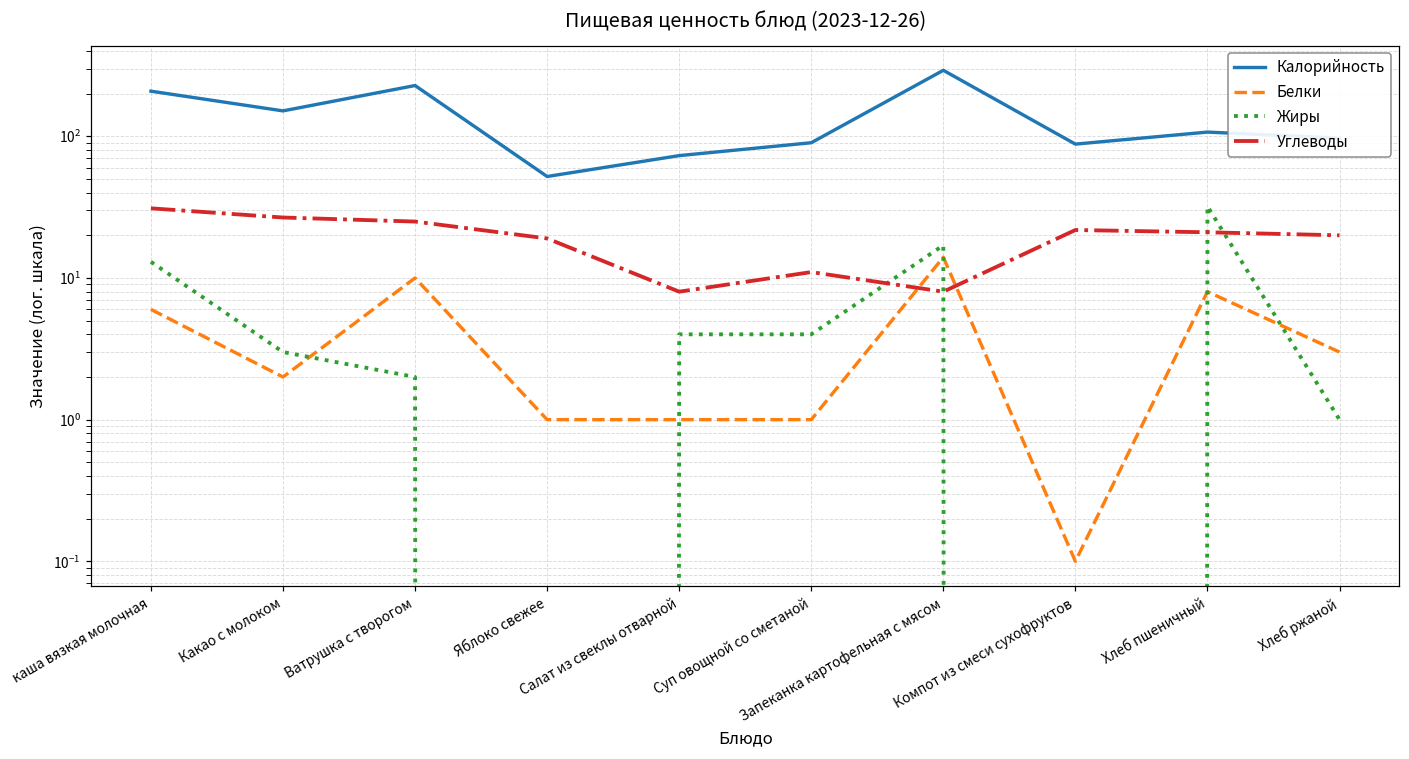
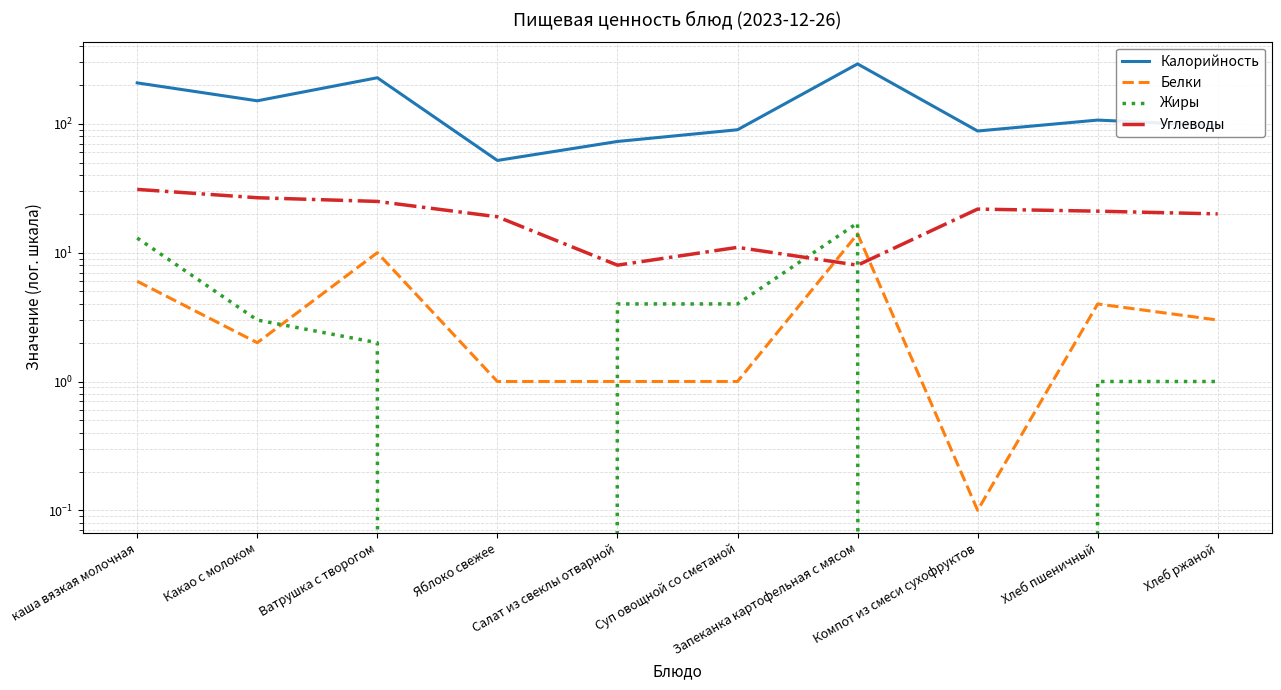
  {
    "Калорийность": {
      "каша вязкая молочная": 210,
      "Какао с молоком": 150,
      "Ватрушка с творогом": 230,
      "Яблоко свежее": 52,
      "Салат из свеклы отварной": 70,
      "Суп овощной со сметаной": 90,
      "Запеканка картофельная с мясом": 290,
      "Компот из смеси сухофруктов": 90,
      "Хлеб пшеничный": 110
    },
    "Белки": {
      "каша вязкая молочная": 6,
      "Какао с молоком": 2,
      "Ватрушка с творогом": 10,
      "Яблоко свежее": 1,
      "Салат из свеклы отварной": 1,
      "Суп овощной со сметаной": 1,
      "Запеканка картофельная с мясом": 14,
      "Компот из смеси сухофруктов": 0.10,
-     "Хлеб пшеничный": 8,
+     "Хлеб пшеничный": 4,
      "Хлеб ржаной": 3
    },
    "Жиры": {
      "каша вязкая молочная": 13,
      "Какао с молоком": 3,
      "Ватрушка с творогом": 2,
      "Салат из свеклы отварной": 4,
      "Суп овощной со сметаной": 4,
      "Запеканка картофельная с мясом": 17,
-     "Хлеб пшеничный": 32,
+     "Хлеб пшеничный": 1,
      "Хлеб ржаной": 1
    },
    "Углеводы": {
      "каша вязкая молочная": 31,
      "Какао с молоком": 27,
      "Ватрушка с творогом": 25,
      "Яблоко свежее": 19,
      "Салат из свеклы отварной": 8,
      "Суп овощной со сметаной": 11,
      "Запеканка картофельная с мясом": 8,
      "Компот из смеси сухофруктов": 22,
      "Хлеб пшеничный": 21,
      "Хлеб ржаной": 20
    }
  }
